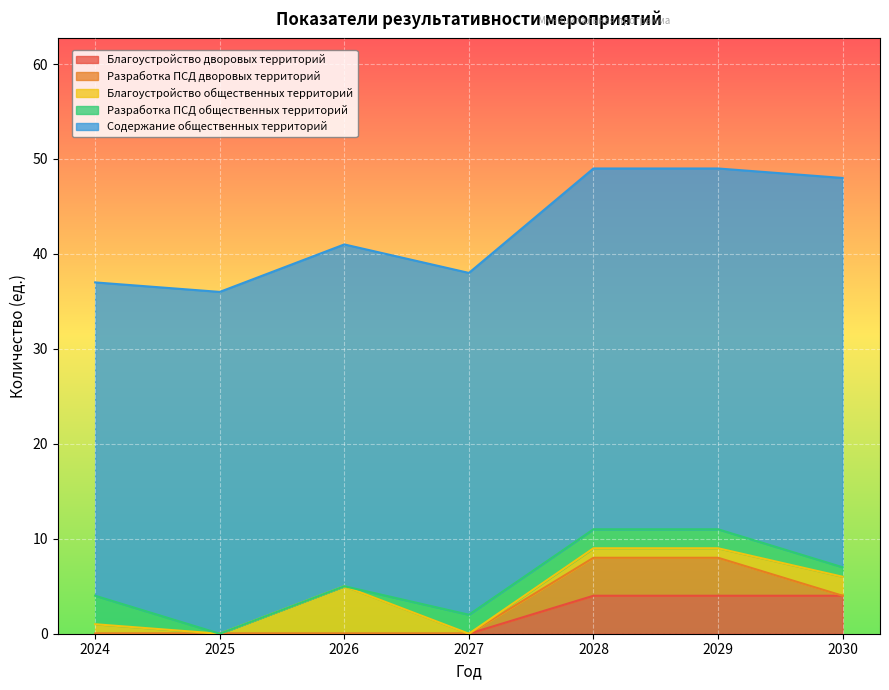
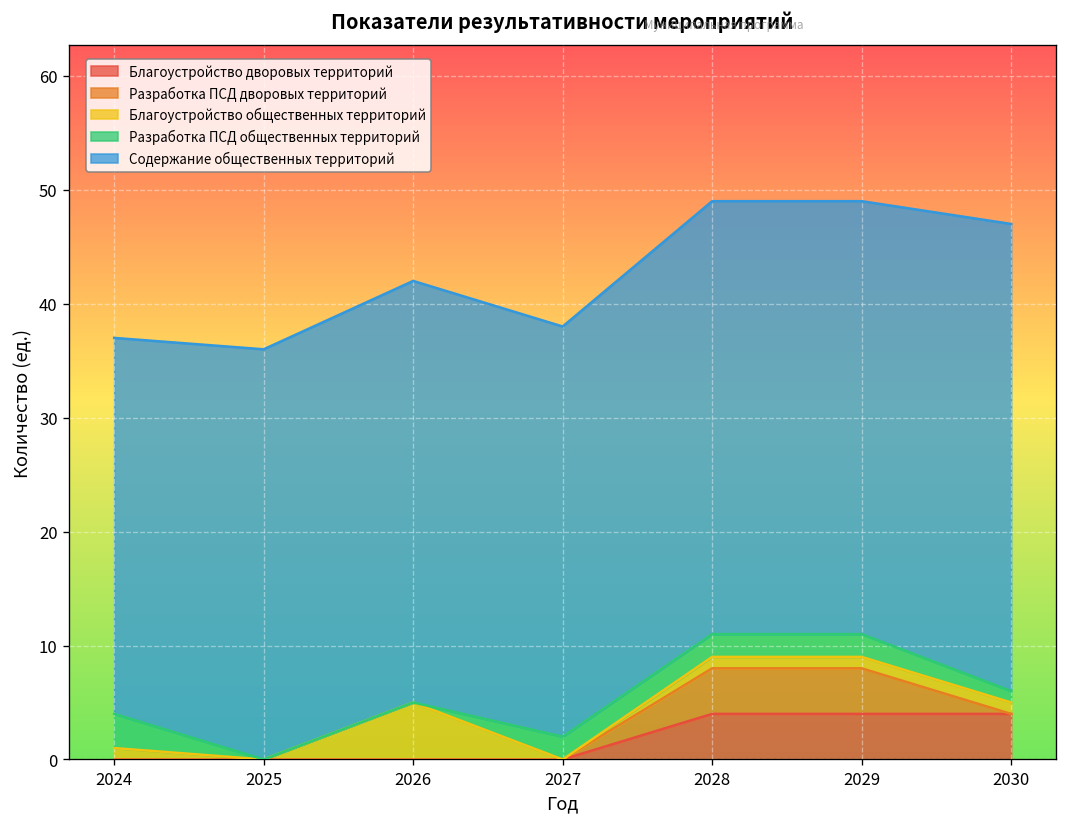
  {
    "Благоустройство общественных территорий": {
      "2024": 1,
      "2028": 1,
      "2029": 1,
-     "2030": 2
+     "2030": 1
    },
    "Разработка ПСД общественных территорий": {
      "2024": 3,
      "2027": 2,
      "2028": 2,
      "2029": 2,
      "2030": 1
    },
    "Содержание общественных территорий": {
      "2024": 33,
      "2025": 36,
-     "2026": 36,
+     "2026": 37,
      "2027": 36,
      "2028": 38,
      "2029": 38,
      "2030": 41
    }
  }
